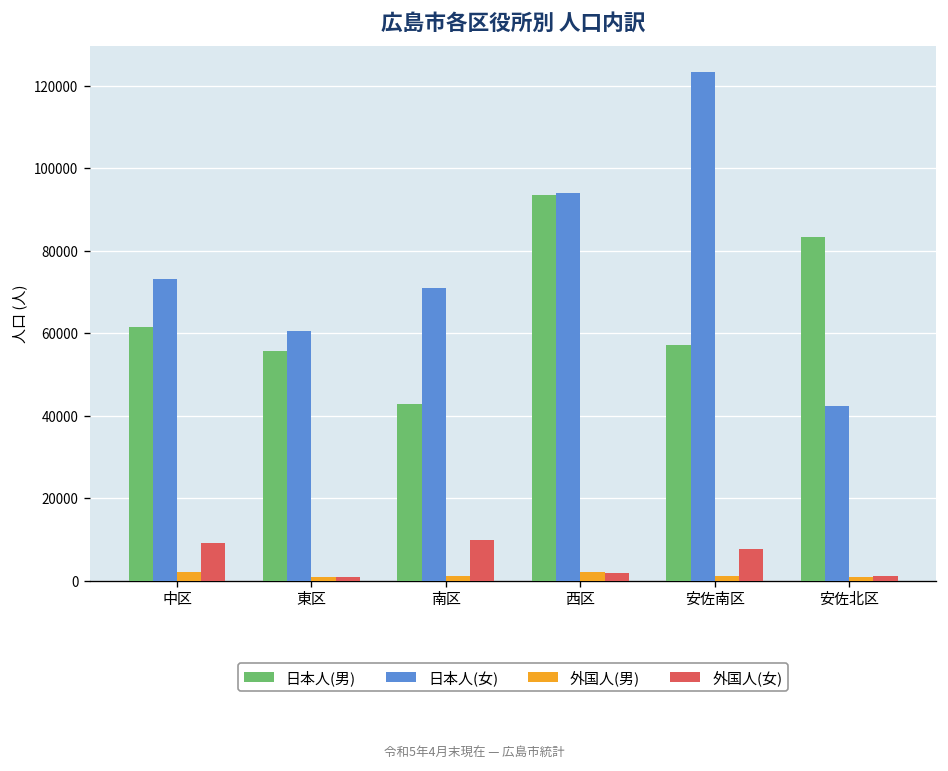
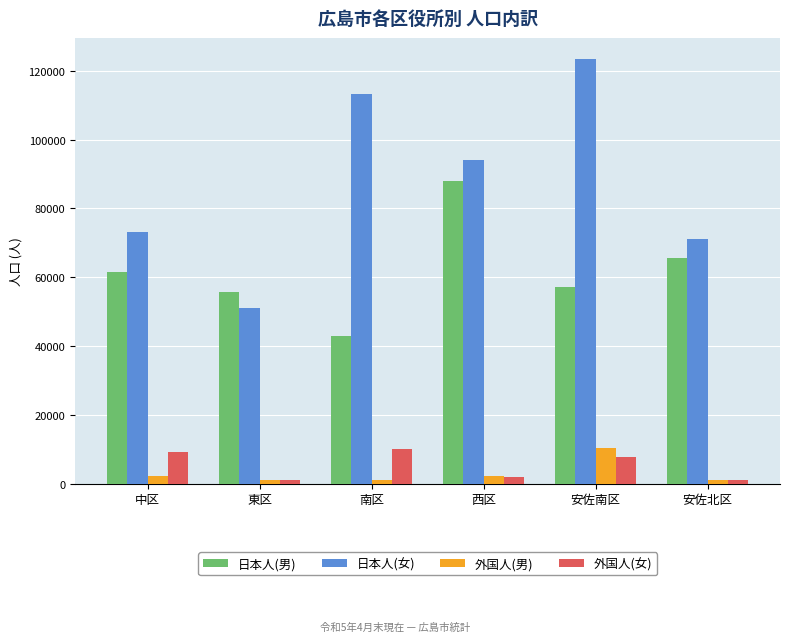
  {
    "日本人(男)": {
      "中区": 62000,
      "東区": 56000,
      "南区": 43000,
-     "西区": 94000,
+     "西区": 88000,
      "安佐南区": 57000,
-     "安佐北区": 83000
+     "安佐北区": 66000
    },
    "日本人(女)": {
      "中区": 73000,
-     "東区": 60000,
-     "南区": 71000,
+     "東区": 51000,
+     "南区": 113000,
      "西区": 94000,
      "安佐南区": 123000,
-     "安佐北区": 42000
+     "安佐北区": 71000
    },
    "外国人(男)": {
      "中区": 2000,
      "東区": 1000,
      "南区": 1000,
      "西区": 2000,
-     "安佐南区": 1000,
+     "安佐南区": 10000,
      "安佐北区": 1000
    },
    "外国人(女)": {
      "中区": 9000,
      "東区": 1000,
      "南区": 10000,
      "西区": 2000,
      "安佐南区": 8000,
      "安佐北区": 1000
    }
  }
